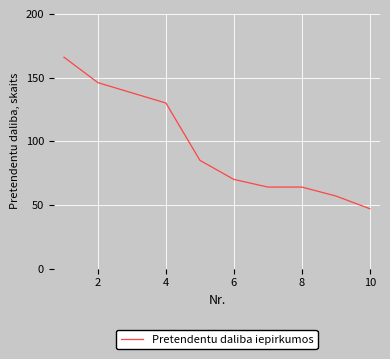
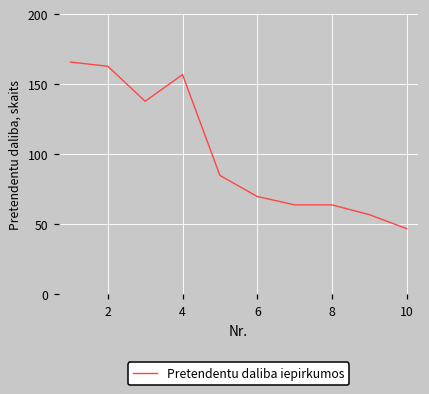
  {
-   "2": 146,
-   "4": 130,
+   "2": 163,
+   "4": 157,
    "6": 70,
    "8": 64,
    "10": 47
  }
